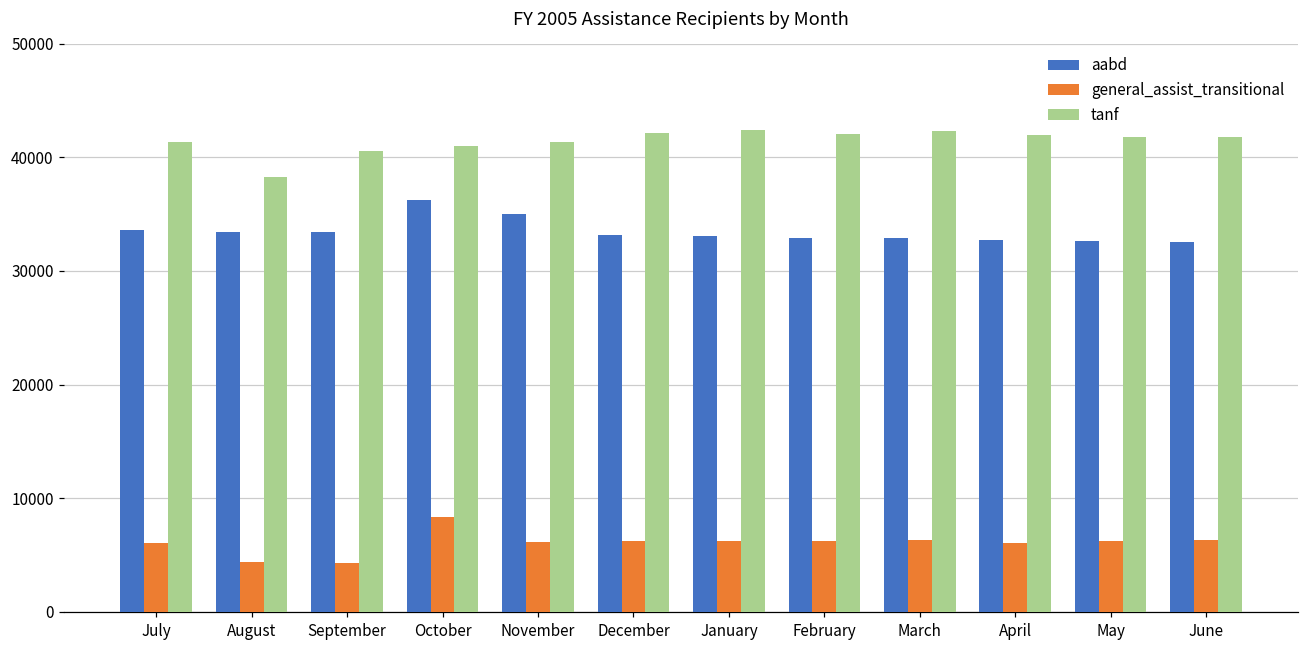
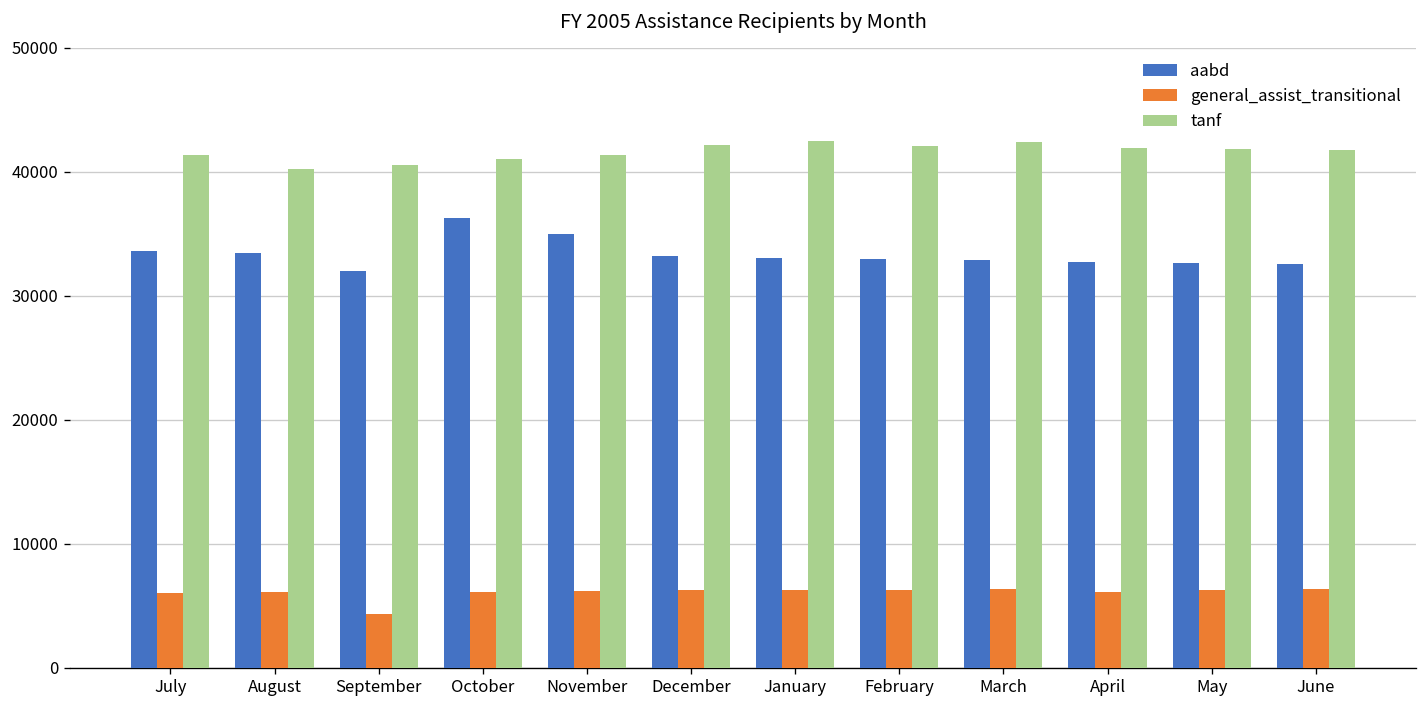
  {
    "aabd": {
      "July": 33600,
      "August": 33400,
-     "September": 33400,
+     "September": 32000,
      "October": 36300,
      "November": 35000,
      "December": 33200,
      "January": 33000,
      "February": 32900,
      "March": 32900,
      "April": 32700,
      "May": 32600,
      "June": 32600
    },
    "general_assist_transitional": {
      "July": 6000,
-     "August": 4400,
+     "August": 6100,
      "September": 4300,
-     "October": 8300,
+     "October": 6100,
      "November": 6200,
      "December": 6200,
      "January": 6200,
      "February": 6300,
      "March": 6300,
      "April": 6100,
      "May": 6200,
      "June": 6300
    },
    "tanf": {
      "July": 41300,
-     "August": 38300,
+     "August": 40200,
      "September": 40600,
      "October": 41000,
      "November": 41300,
      "December": 42200,
      "January": 42400,
      "February": 42100,
      "March": 42300,
      "April": 41900,
      "May": 41800,
      "June": 41800
    }
  }
